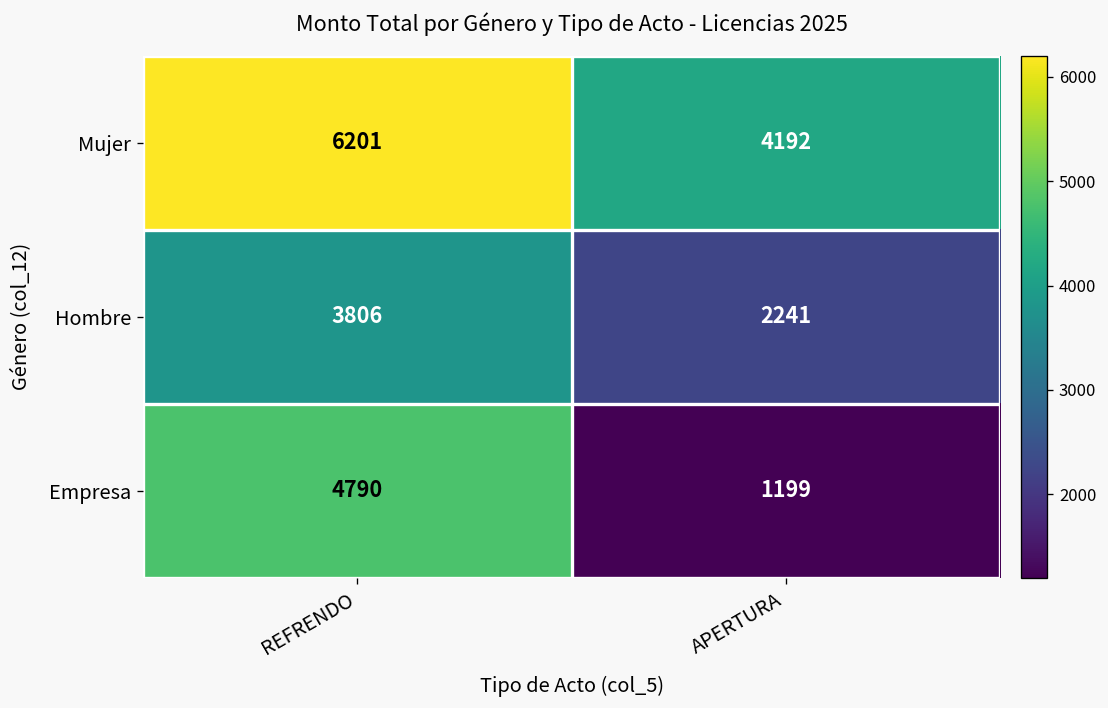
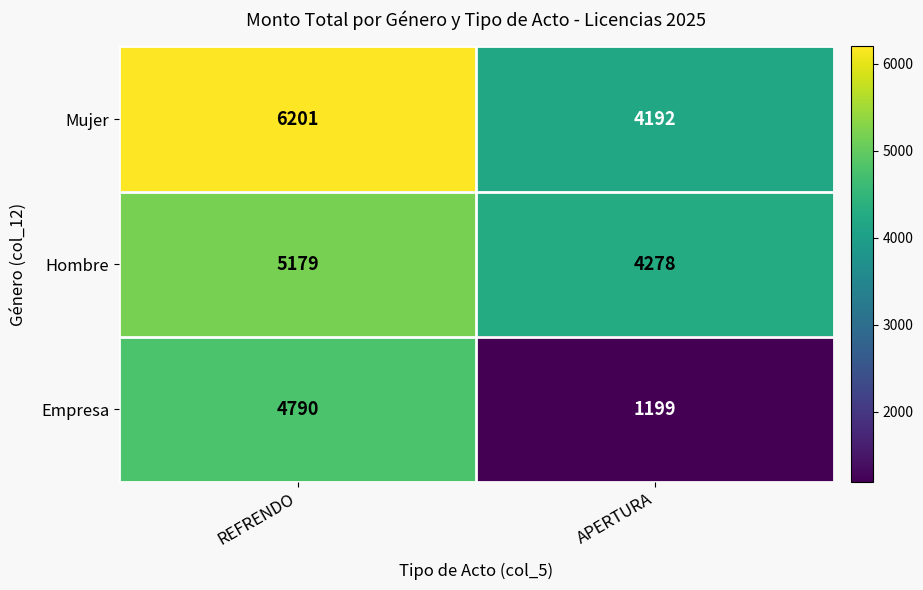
  {
    "Mujer": {
      "REFRENDO": 6201,
      "APERTURA": 4192
    },
    "Hombre": {
-     "REFRENDO": 3806,
-     "APERTURA": 2241
+     "REFRENDO": 5179,
+     "APERTURA": 4278
    },
    "Empresa": {
      "REFRENDO": 4790,
      "APERTURA": 1199
    }
  }
